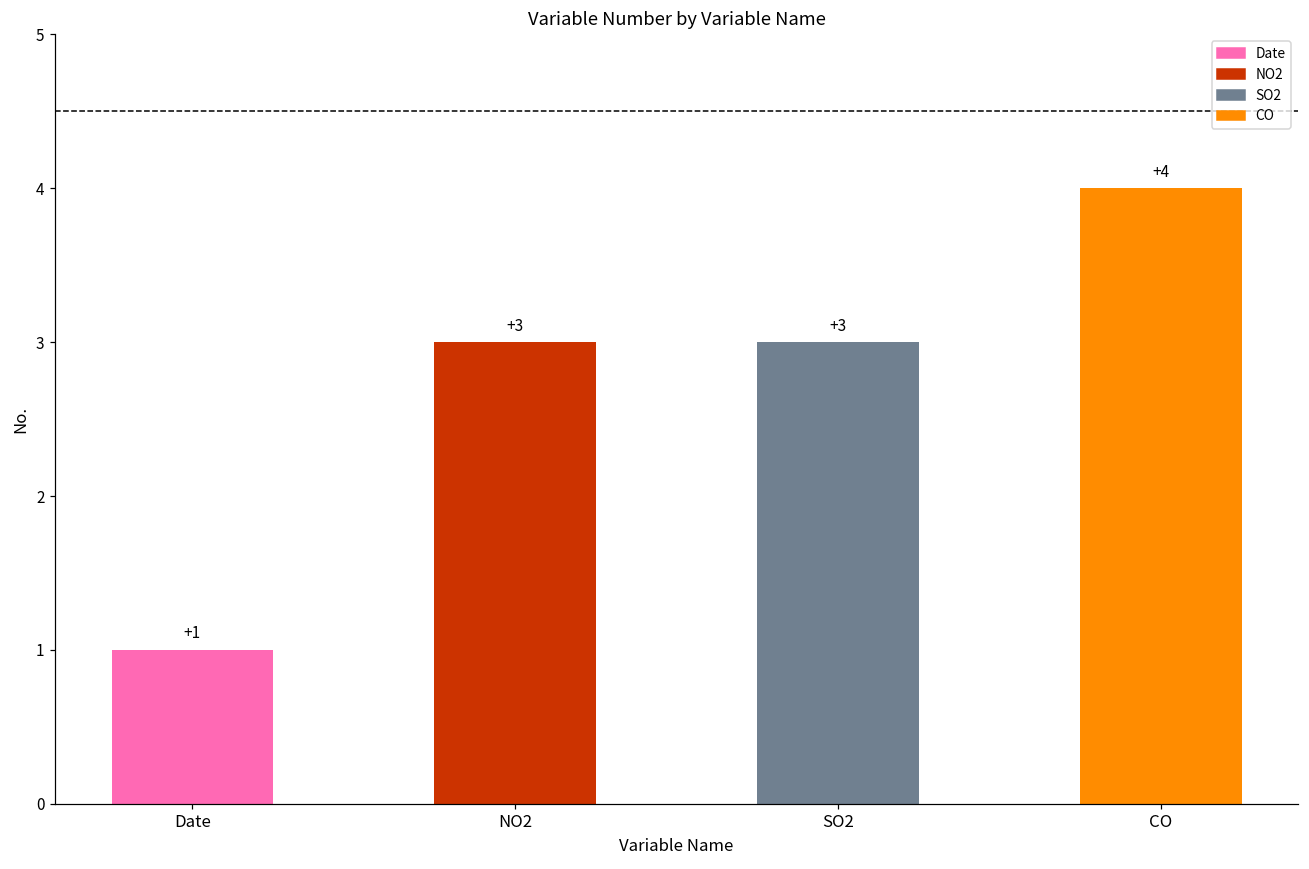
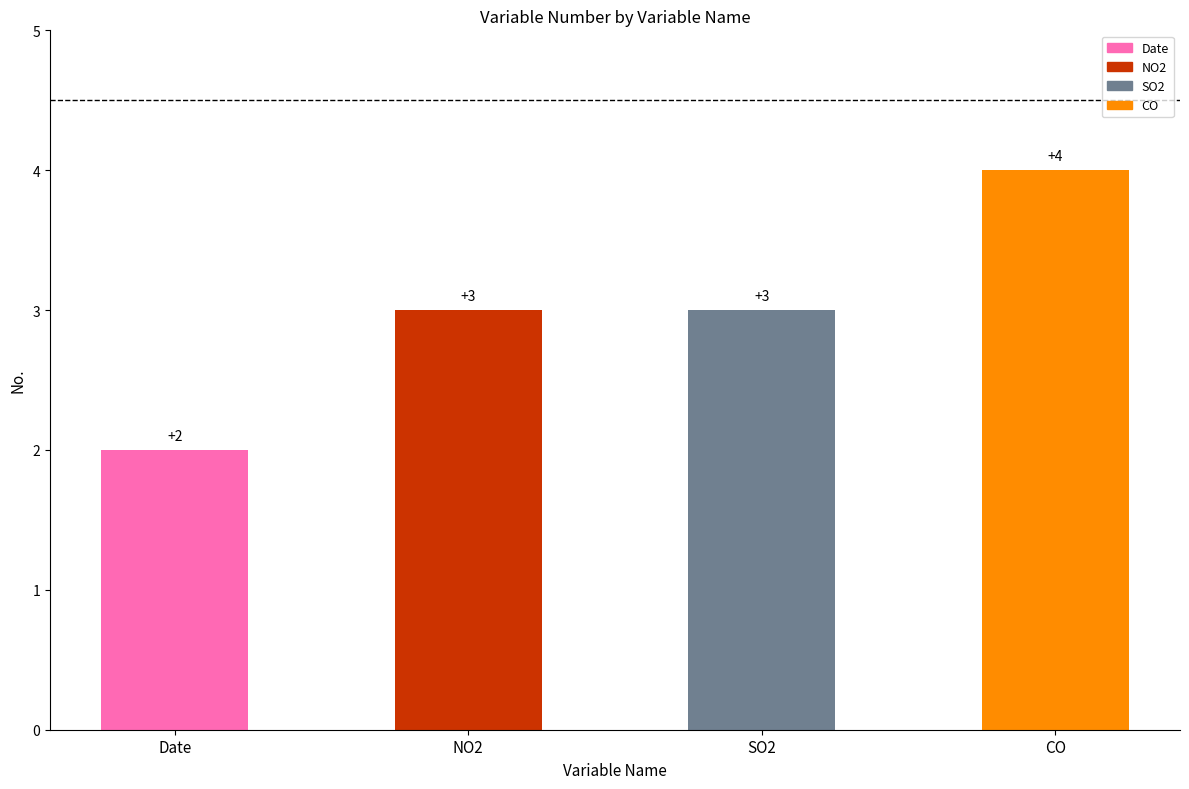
  {
-   "Date": "+1",
+   "Date": "+2",
    "NO2": "+3",
    "SO2": "+3",
    "CO": "+4"
  }
